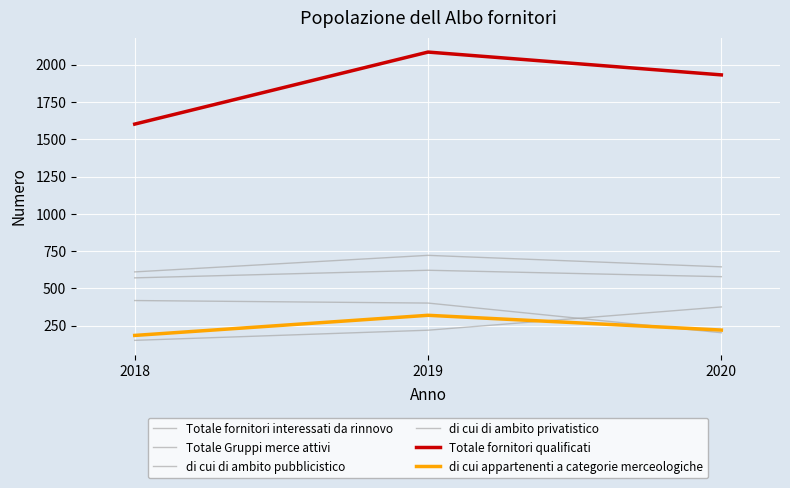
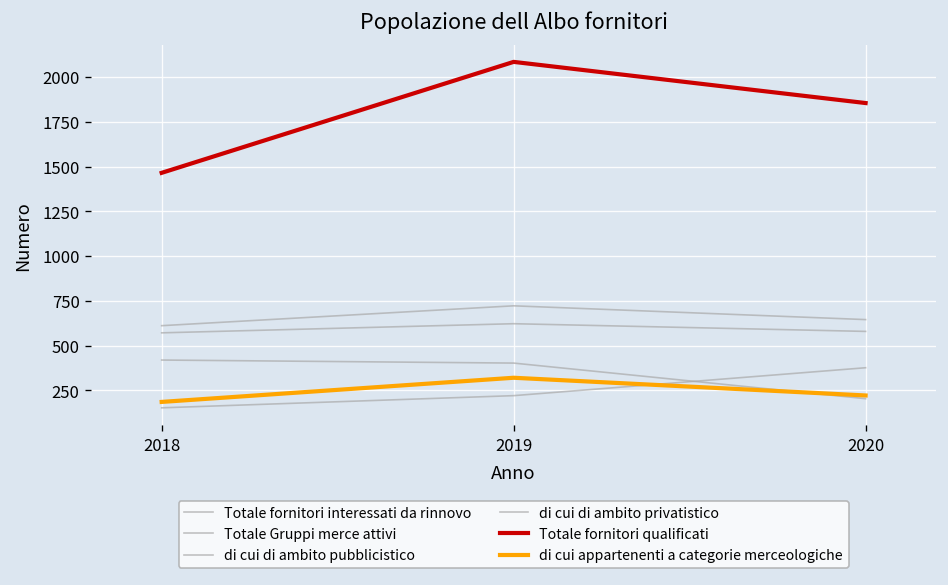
  {
    "Totale fornitori qualificati": {
-     "2018": 1600,
+     "2018": 1470,
      "2019": 2090,
-     "2020": 1930
+     "2020": 1860
    },
    "di cui appartenenti a categorie merceologiche": {
      "2018": 190,
      "2019": 320,
      "2020": 220
    }
  }
